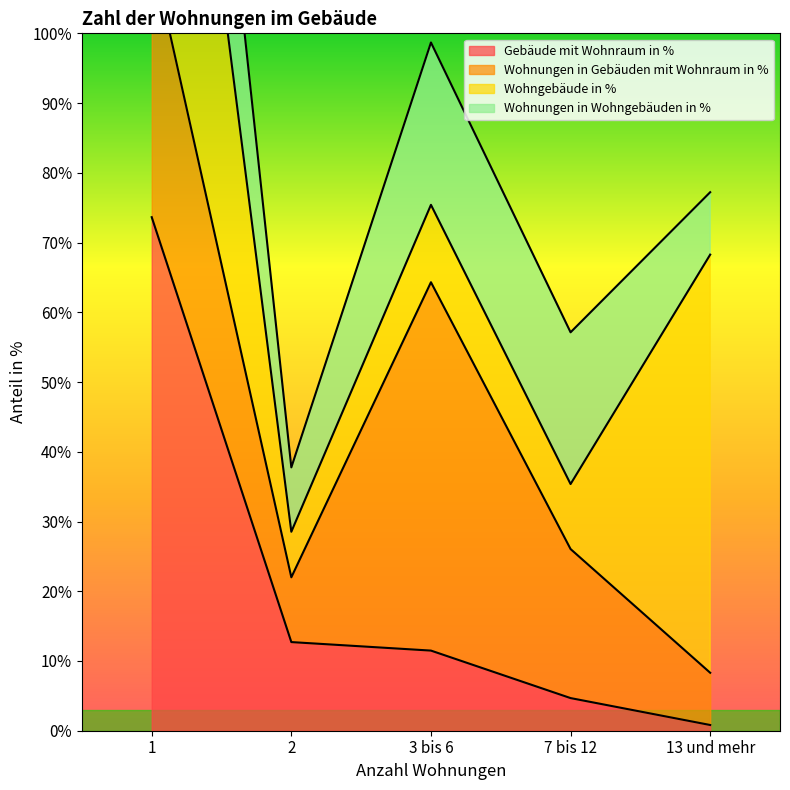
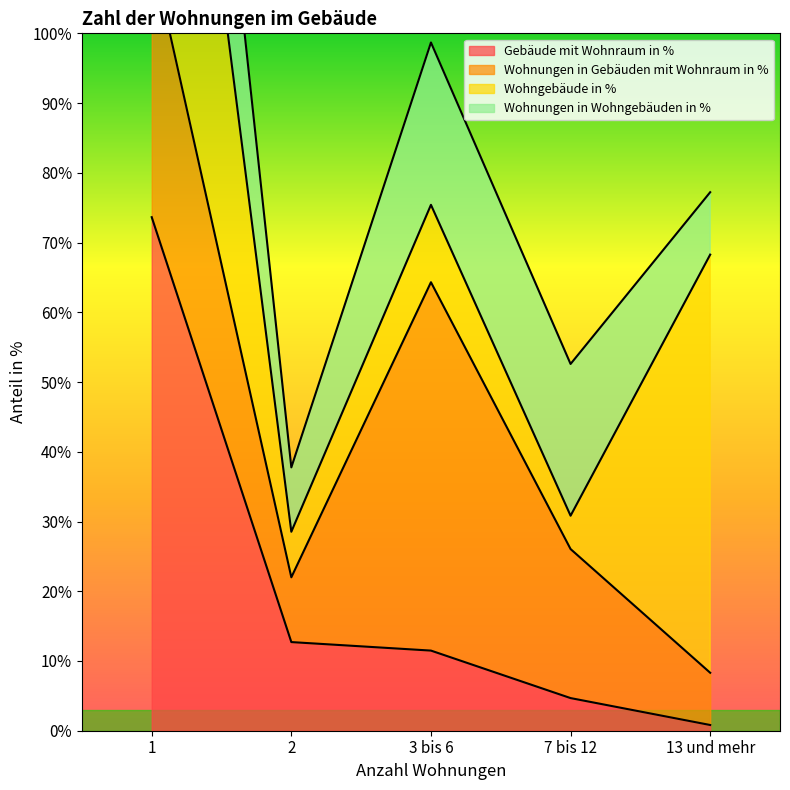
  {
    "Gebäude mit Wohnraum in %": {
      "1": "74%",
      "2": "13%",
      "3 bis 6": "11%",
      "7 bis 12": "5%"
    },
    "Wohnungen in Gebäuden mit Wohnraum in %": {
      "2": "9%",
      "3 bis 6": "53%",
      "7 bis 12": "21%",
      "13 und mehr": "7%"
    },
    "Wohngebäude in %": {
      "2": "7%",
      "3 bis 6": "11%",
-     "7 bis 12": "9%",
+     "7 bis 12": "5%",
      "13 und mehr": "60%"
    },
    "Wohnungen in Wohngebäuden in %": {
      "2": "9%",
      "3 bis 6": "23%",
      "7 bis 12": "22%",
      "13 und mehr": "9%"
    }
  }
